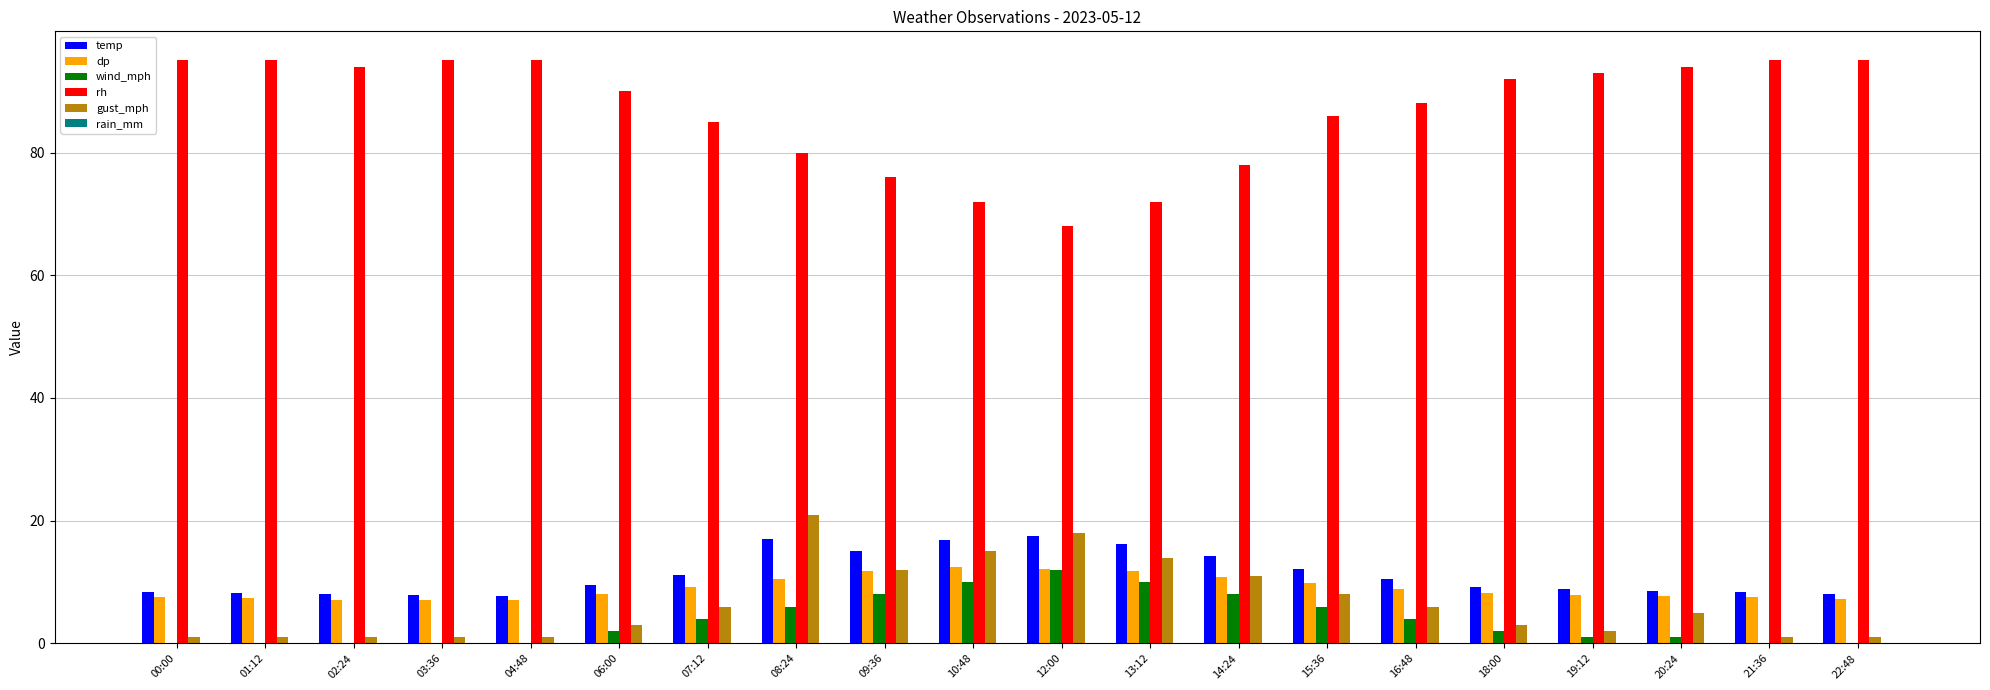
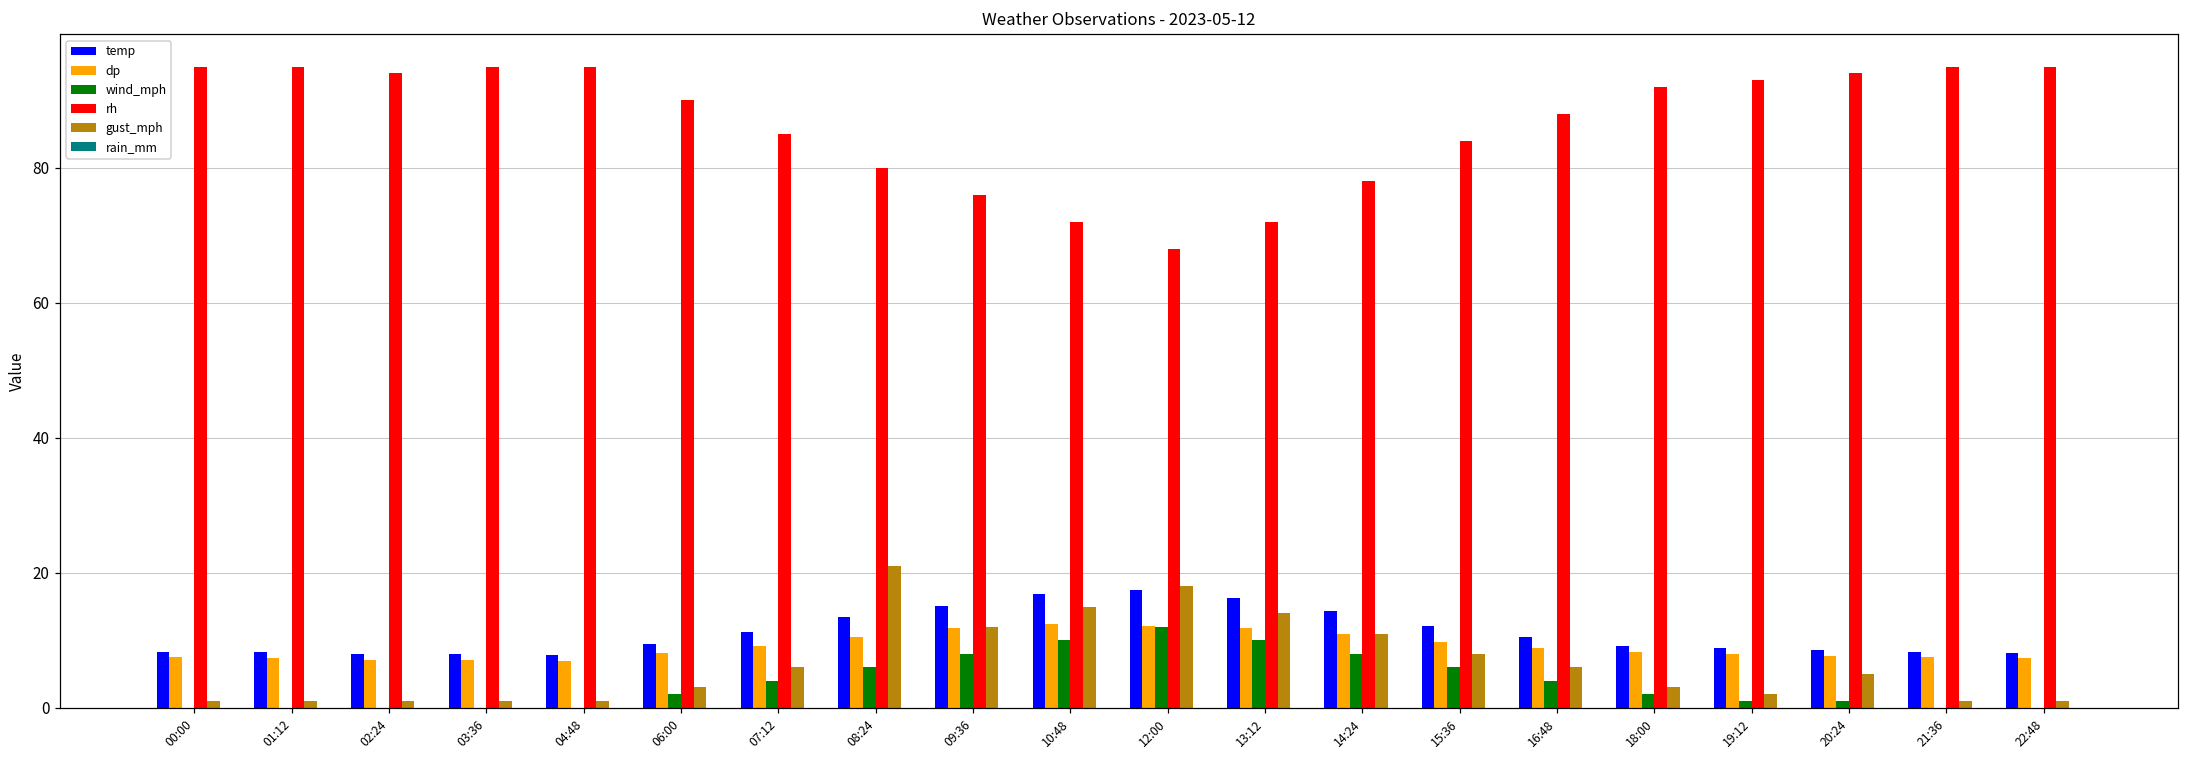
  {
    "temp": {
      "00:00": 8,
      "01:12": 8,
      "02:24": 8,
      "03:36": 8,
      "04:48": 8,
      "06:00": 10,
      "07:12": 11,
-     "08:24": 17,
+     "08:24": 13,
      "09:36": 15,
      "10:48": 17,
      "12:00": 18,
      "13:12": 16,
      "14:24": 14,
      "15:36": 12,
      "16:48": 11,
      "18:00": 9,
      "19:12": 9,
      "20:24": 9,
      "21:36": 8,
      "22:48": 8
    },
    "dp": {
      "00:00": 8,
      "01:12": 7,
      "02:24": 7,
      "03:36": 7,
      "04:48": 7,
      "06:00": 8,
      "07:12": 9,
      "08:24": 11,
      "09:36": 12,
      "10:48": 12,
      "12:00": 12,
      "13:12": 12,
      "14:24": 11,
      "15:36": 10,
      "16:48": 9,
      "18:00": 8,
      "19:12": 8,
      "20:24": 8,
      "21:36": 8,
      "22:48": 7
    },
    "wind_mph": {
      "00:00": 0,
      "01:12": 0,
      "02:24": 0,
      "03:36": 0,
      "04:48": 0,
      "06:00": 2,
      "07:12": 4,
      "08:24": 6,
      "09:36": 8,
      "10:48": 10,
      "12:00": 12,
      "13:12": 10,
      "14:24": 8,
      "15:36": 6,
      "16:48": 4,
      "18:00": 2,
      "19:12": 1,
      "20:24": 1,
      "21:36": 0,
      "22:48": 0
    },
    "rh": {
      "00:00": 95,
      "01:12": 95,
      "02:24": 94,
      "03:36": 95,
      "04:48": 95,
      "06:00": 90,
      "07:12": 85,
      "08:24": 80,
      "09:36": 76,
      "10:48": 72,
      "12:00": 68,
      "13:12": 72,
      "14:24": 78,
-     "15:36": 86,
+     "15:36": 84,
      "16:48": 88,
      "18:00": 92,
      "19:12": 93,
      "20:24": 94,
      "21:36": 95,
      "22:48": 95
    },
    "gust_mph": {
      "00:00": 1,
      "01:12": 1,
      "02:24": 1,
      "03:36": 1,
      "04:48": 1,
      "06:00": 3,
      "07:12": 6,
      "08:24": 21,
      "09:36": 12,
      "10:48": 15,
      "12:00": 18,
      "13:12": 14,
      "14:24": 11,
      "15:36": 8,
      "16:48": 6,
      "18:00": 3,
      "19:12": 2,
      "20:24": 5,
      "21:36": 1,
      "22:48": 1
    },
    "rain_mm": {
      "00:00": 0,
      "01:12": 0,
      "02:24": 0,
      "03:36": 0,
      "04:48": 0,
      "06:00": 0,
      "07:12": 0,
      "08:24": 0,
      "09:36": 0,
      "10:48": 0,
      "12:00": 0,
      "13:12": 0,
      "14:24": 0,
      "15:36": 0,
      "16:48": 0,
      "18:00": 0,
      "19:12": 0,
      "20:24": 0,
      "21:36": 0,
      "22:48": 0
    }
  }
